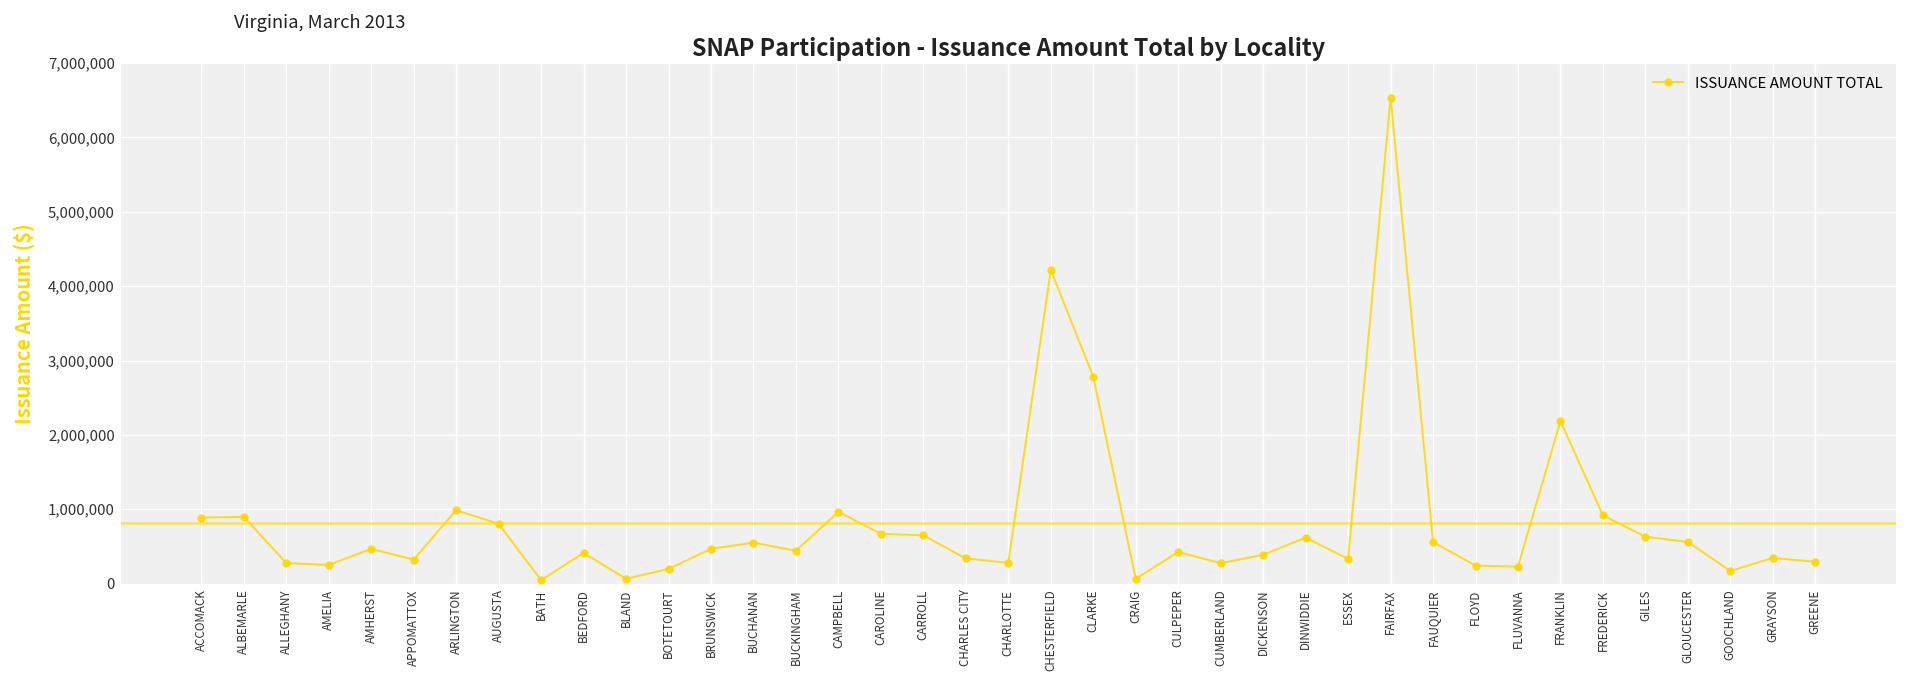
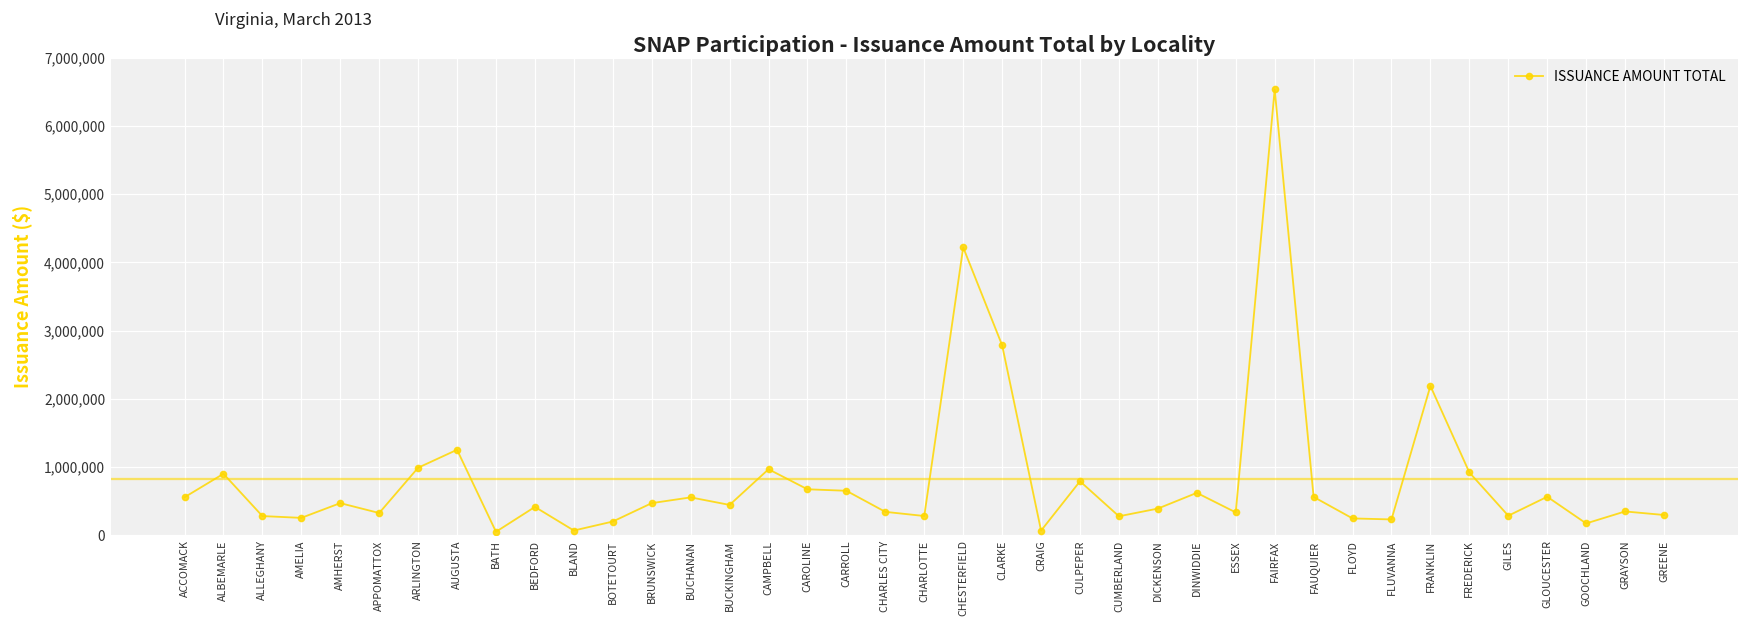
  {
-   "ACCOMACK": "900,000",
+   "ACCOMACK": "600,000",
    "ALBEMARLE": "900,000",
    "ALLEGHANY": "300,000",
    "AMELIA": "300,000",
    "AMHERST": "500,000",
    "APPOMATTOX": "300,000",
    "ARLINGTON": "1,000,000",
-   "AUGUSTA": "800,000",
+   "AUGUSTA": "1,300,000",
    "BATH": "0",
    "BEDFORD": "400,000",
    "BLAND": "100,000",
    "BOTETOURT": "200,000",
    "BRUNSWICK": "500,000",
    "BUCHANAN": "600,000",
    "BUCKINGHAM": "400,000",
    "CAMPBELL": "1,000,000",
    "CAROLINE": "700,000",
    "CARROLL": "600,000",
    "CHARLES CITY": "300,000",
    "CHARLOTTE": "300,000",
    "CHESTERFIELD": "4,200,000",
    "CLARKE": "2,800,000",
    "CRAIG": "100,000",
-   "CULPEPER": "400,000",
+   "CULPEPER": "800,000",
    "CUMBERLAND": "300,000",
    "DICKENSON": "400,000",
    "DINWIDDIE": "600,000",
    "ESSEX": "300,000",
    "FAIRFAX": "6,500,000",
    "FAUQUIER": "600,000",
    "FLOYD": "200,000",
    "FLUVANNA": "200,000",
    "FRANKLIN": "2,200,000",
    "FREDERICK": "900,000",
-   "GILES": "600,000",
+   "GILES": "300,000",
    "GLOUCESTER": "600,000",
    "GOOCHLAND": "200,000",
    "GRAYSON": "300,000",
    "GREENE": "300,000"
  }
